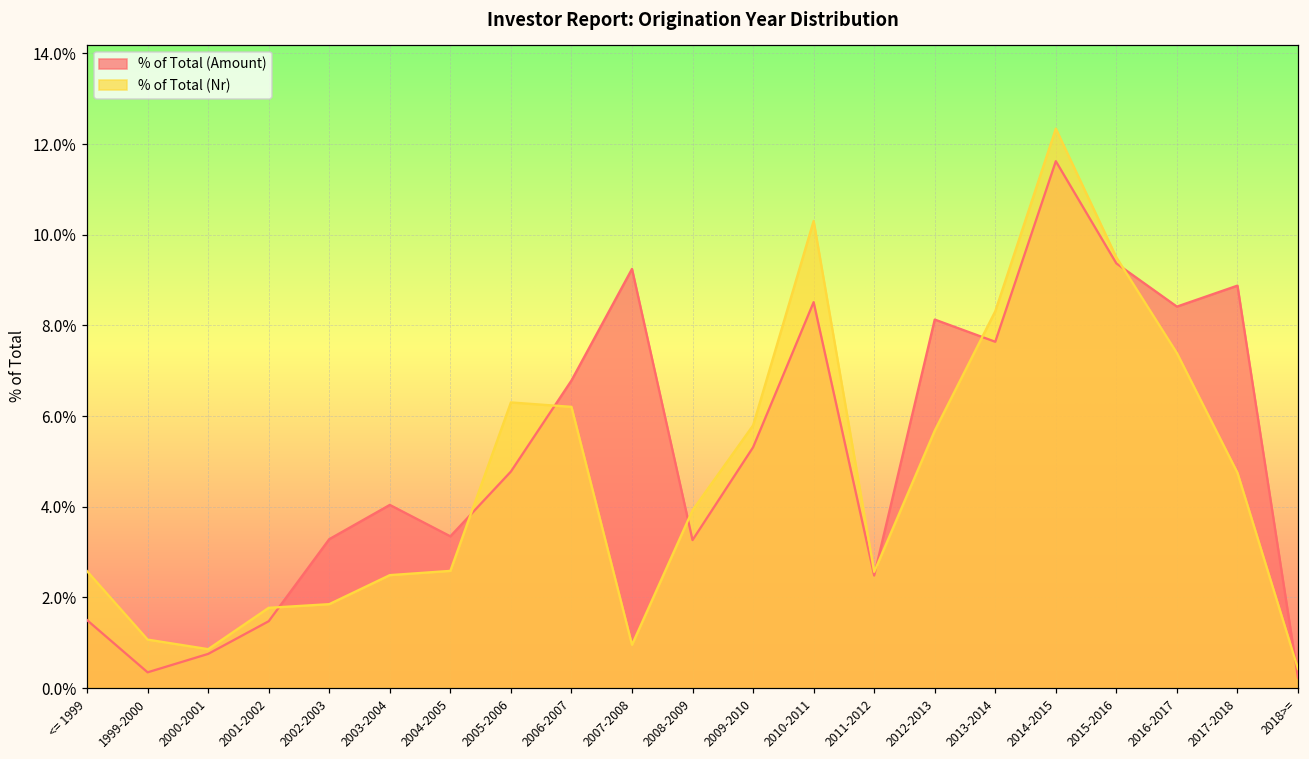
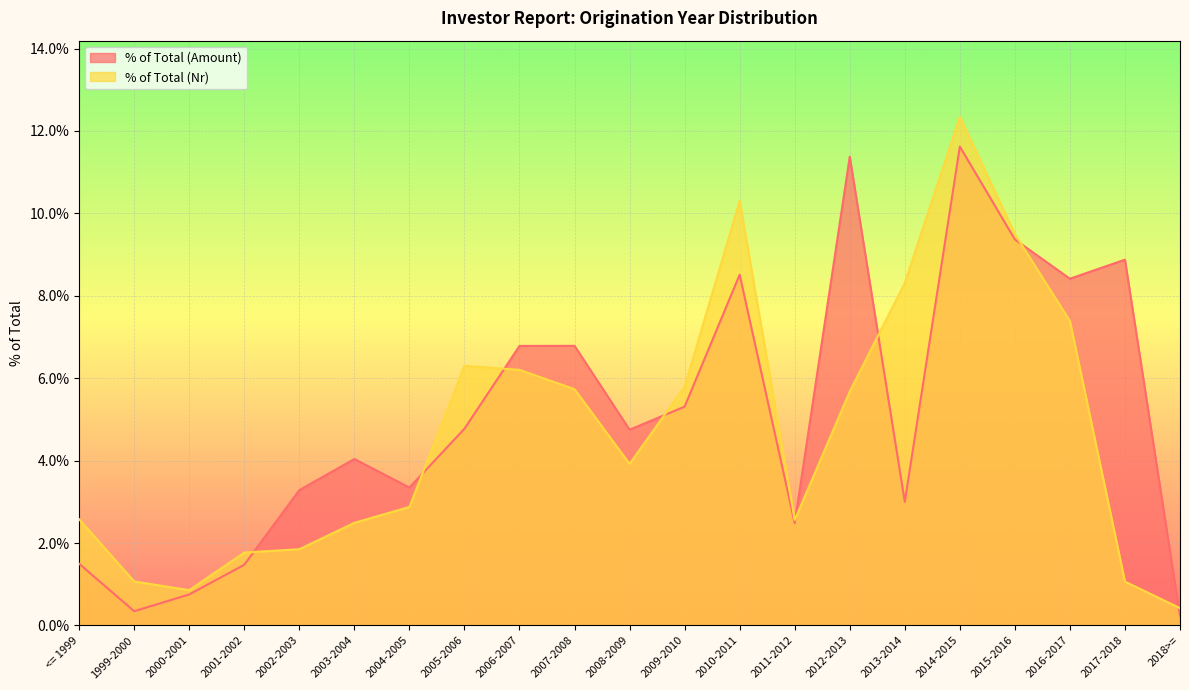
  {
    "% of Total (Amount)": {
      "<= 1999": "1.5%",
      "1999-2000": "0.3%",
      "2000-2001": "0.8%",
      "2001-2002": "1.5%",
      "2002-2003": "3.3%",
      "2003-2004": "4.0%",
      "2004-2005": "3.3%",
      "2005-2006": "4.8%",
      "2006-2007": "6.8%",
-     "2007-2008": "9.2%",
-     "2008-2009": "3.3%",
+     "2007-2008": "6.8%",
+     "2008-2009": "4.8%",
      "2009-2010": "5.3%",
      "2010-2011": "8.5%",
      "2011-2012": "2.5%",
-     "2012-2013": "8.1%",
-     "2013-2014": "7.6%",
+     "2012-2013": "11.4%",
+     "2013-2014": "3.0%",
      "2014-2015": "11.6%",
      "2015-2016": "9.4%",
      "2016-2017": "8.4%",
      "2017-2018": "8.9%",
      "2018>=": "0.2%"
    },
    "% of Total (Nr)": {
      "<= 1999": "2.6%",
      "1999-2000": "1.1%",
      "2000-2001": "0.9%",
      "2001-2002": "1.8%",
      "2002-2003": "1.9%",
      "2003-2004": "2.5%",
-     "2004-2005": "2.6%",
+     "2004-2005": "2.9%",
      "2005-2006": "6.3%",
      "2006-2007": "6.2%",
-     "2007-2008": "1.0%",
+     "2007-2008": "5.7%",
      "2008-2009": "3.9%",
      "2009-2010": "5.8%",
      "2010-2011": "10.3%",
      "2011-2012": "2.6%",
      "2012-2013": "5.7%",
      "2013-2014": "8.3%",
      "2014-2015": "12.3%",
      "2015-2016": "9.5%",
      "2016-2017": "7.4%",
-     "2017-2018": "4.7%",
+     "2017-2018": "1.1%",
      "2018>=": "0.4%"
    }
  }
